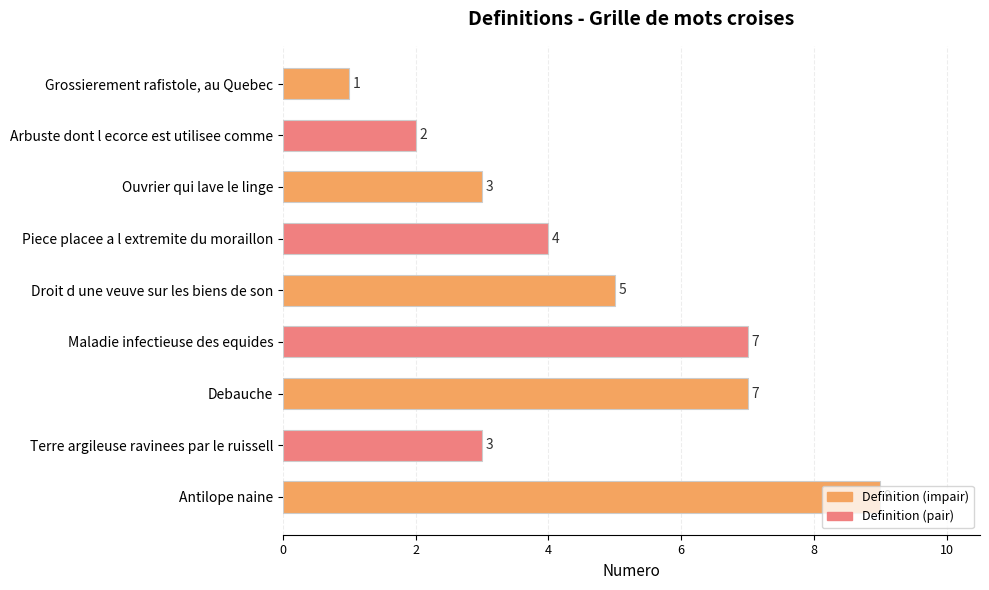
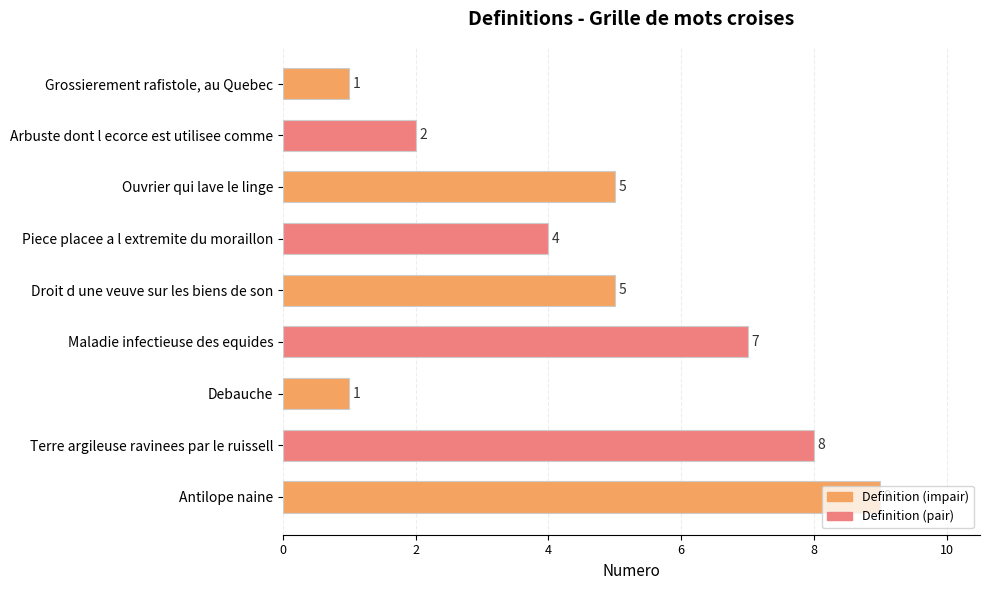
  {
    "Grossierement rafistole, au Quebec": 1,
    "Arbuste dont l ecorce est utilisee comme": 2,
-   "Ouvrier qui lave le linge": 3,
+   "Ouvrier qui lave le linge": 5,
    "Piece placee a l extremite du moraillon": 4,
    "Droit d une veuve sur les biens de son": 5,
    "Maladie infectieuse des equides": 7,
-   "Debauche": 7,
-   "Terre argileuse ravinees par le ruissell": 3
+   "Debauche": 1,
+   "Terre argileuse ravinees par le ruissell": 8
  }
